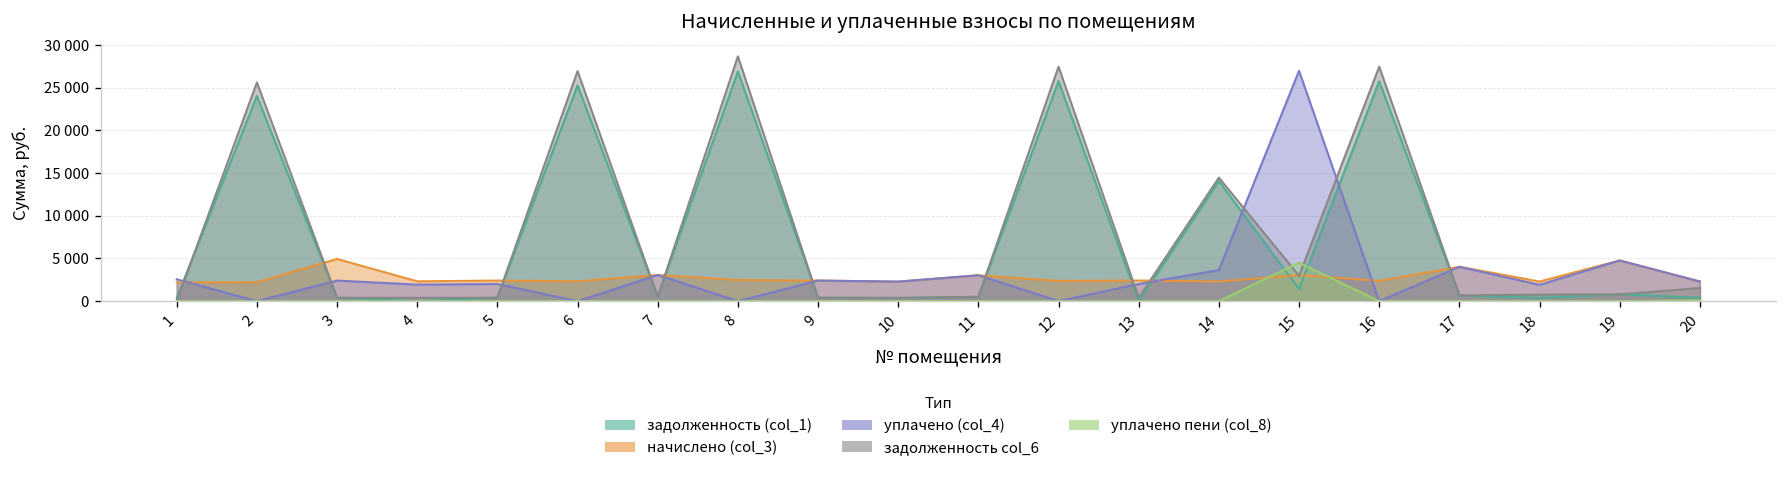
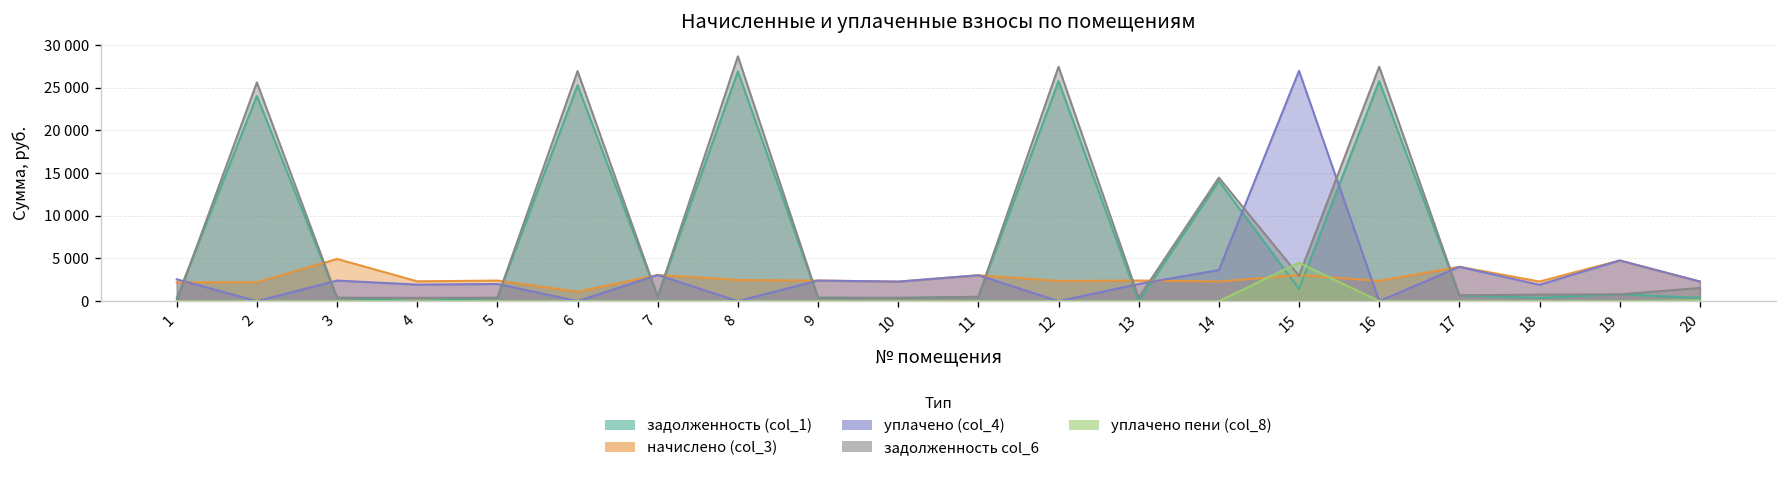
  {
    "начислено (col_3)": {
      "1": 2000,
      "2": 2000,
      "3": 5000,
      "4": 2000,
      "5": 2000,
-     "6": 2000,
+     "6": 1000,
      "8": 2000,
      "12": 2000,
      "13": 2000,
      "14": 2000,
      "16": 2000,
      "18": 2000
    }
  }
